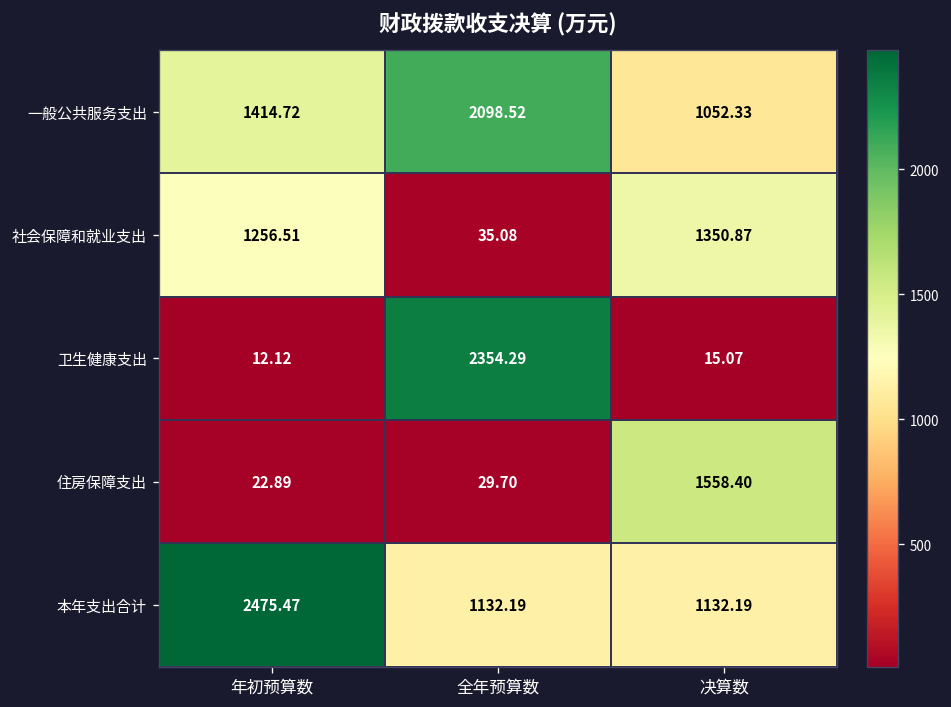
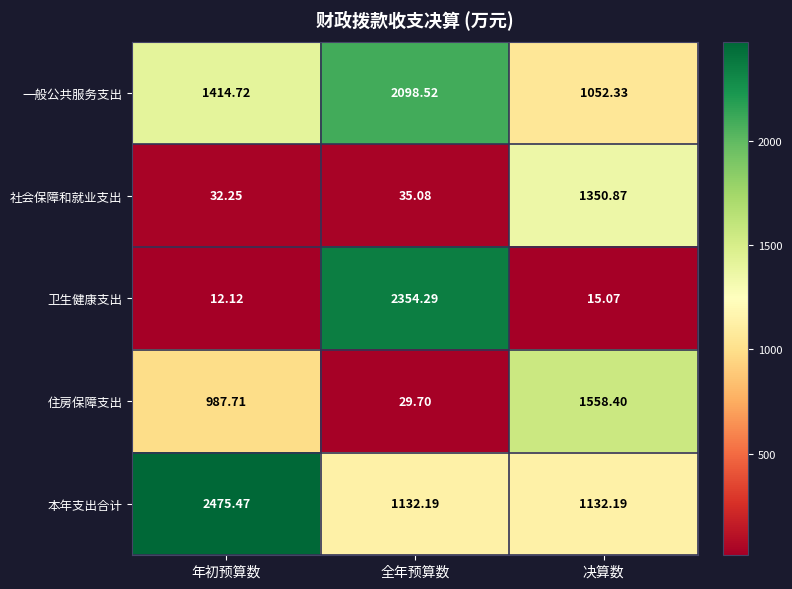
  {
    "一般公共服务支出": {
      "年初预算数": 1414.72,
      "全年预算数": 2098.52,
      "决算数": 1052.33
    },
    "社会保障和就业支出": {
-     "年初预算数": 1256.51,
+     "年初预算数": 32.25,
      "全年预算数": 35.08,
      "决算数": 1350.87
    },
    "卫生健康支出": {
      "年初预算数": 12.12,
      "全年预算数": 2354.29,
      "决算数": 15.07
    },
    "住房保障支出": {
-     "年初预算数": 22.89,
+     "年初预算数": 987.71,
      "全年预算数": 29.70,
      "决算数": 1558.40
    },
    "本年支出合计": {
      "年初预算数": 2475.47,
      "全年预算数": 1132.19,
      "决算数": 1132.19
    }
  }
